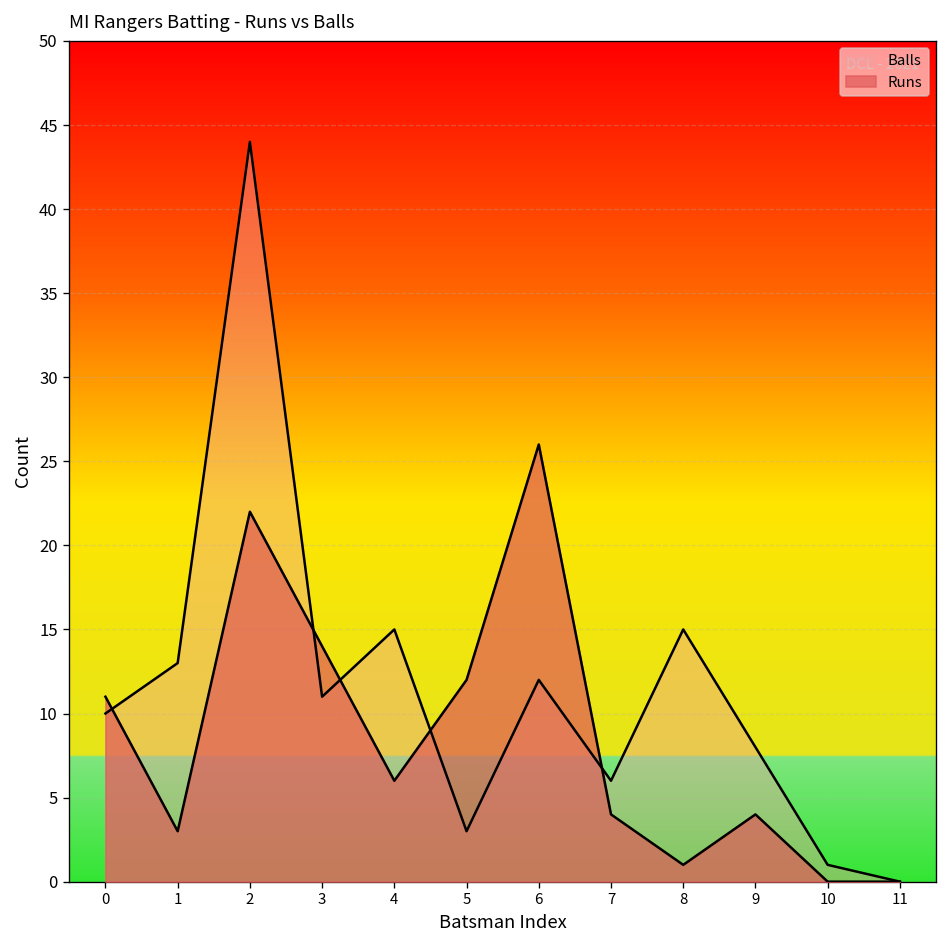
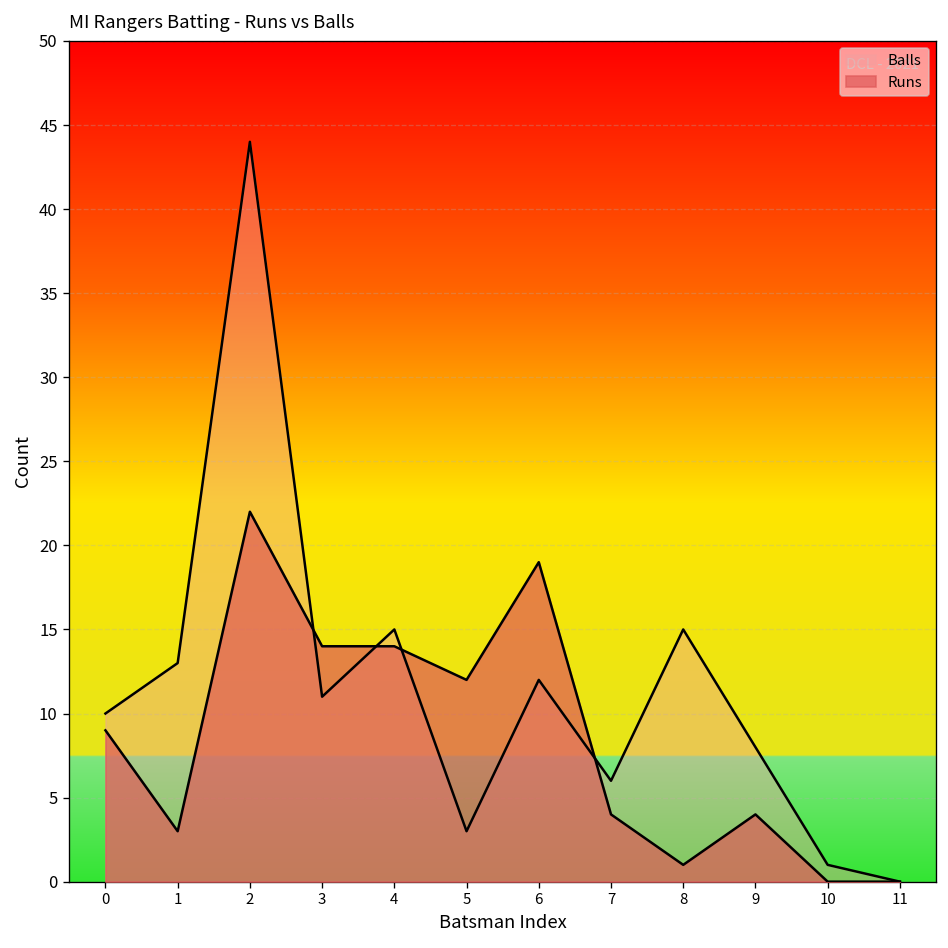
  {
    "Balls": {
      "0": 10,
      "1": 13,
      "2": 44,
      "3": 11,
      "4": 15,
      "5": 3,
      "6": 12,
      "7": 6,
      "8": 15,
      "9": 8,
      "10": 1
    },
    "Runs": {
-     "0": 11,
+     "0": 9,
      "1": 3,
      "2": 22,
      "3": 14,
-     "4": 6,
+     "4": 14,
      "5": 12,
-     "6": 26,
+     "6": 19,
      "7": 4,
      "8": 1,
      "9": 4,
      "10": 0
    }
  }
